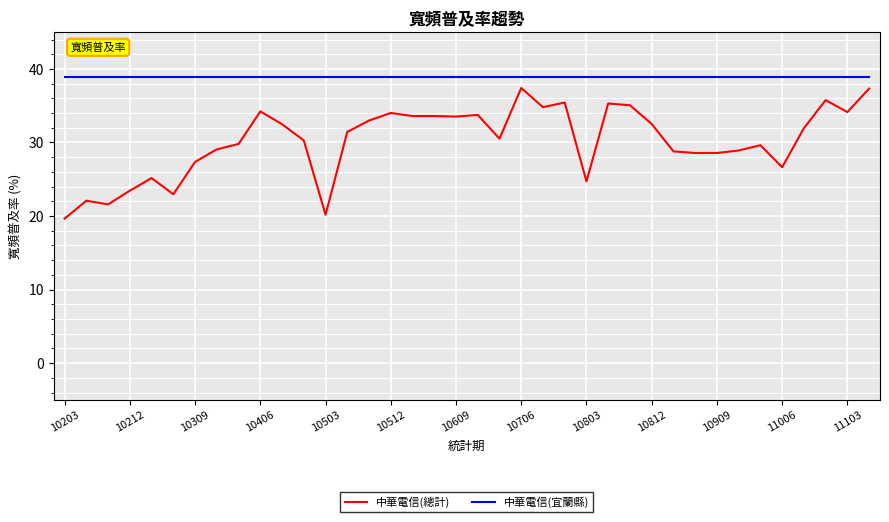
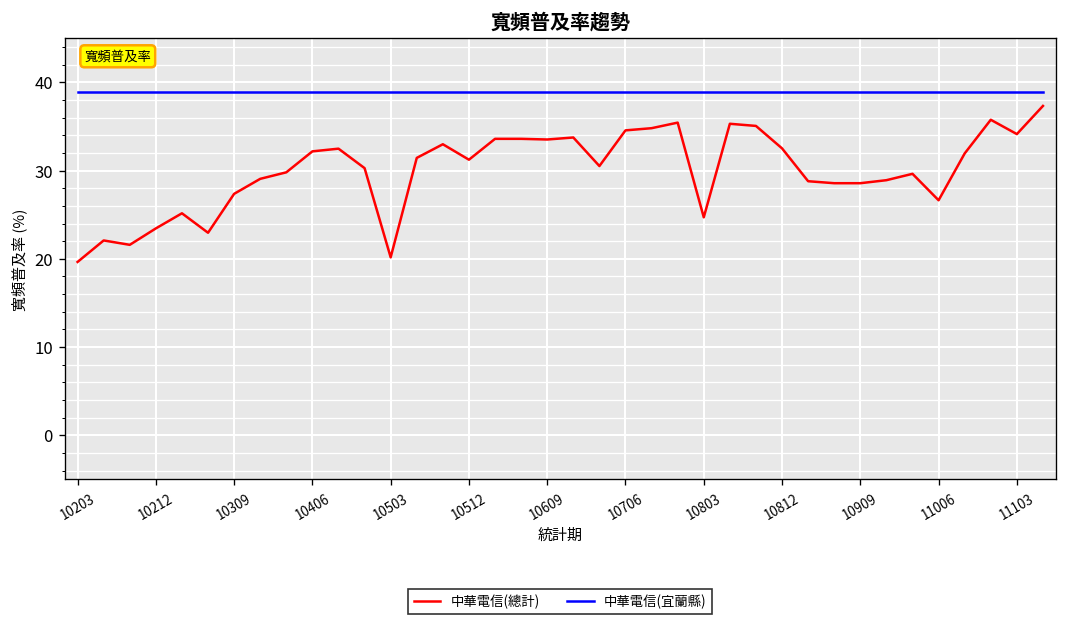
  {
    "中華電信(總計)": {
      "10203": 20,
      "10212": 23,
      "10309": 27,
-     "10406": 34,
+     "10406": 32,
      "10503": 20,
-     "10512": 34,
+     "10512": 31,
      "10609": 34,
-     "10706": 37,
+     "10706": 35,
      "10803": 25,
      "10812": 33,
      "10909": 29,
      "11006": 27,
      "11103": 34
    },
    "中華電信(宜蘭縣)": {
      "10203": 39,
      "10212": 39,
      "10309": 39,
      "10406": 39,
      "10503": 39,
      "10512": 39,
      "10609": 39,
      "10706": 39,
      "10803": 39,
      "10812": 39,
      "10909": 39,
      "11006": 39,
      "11103": 39
    }
  }
